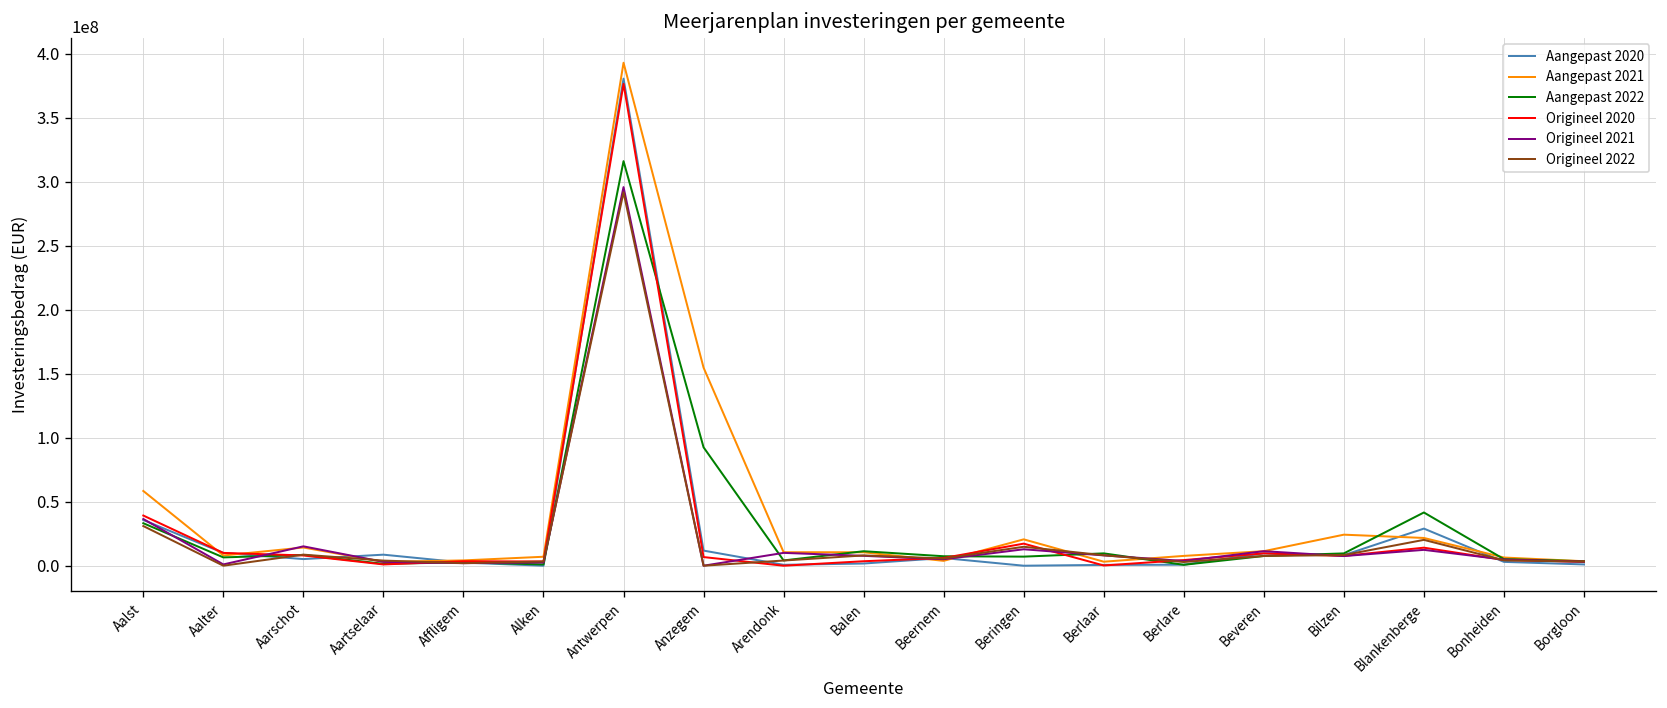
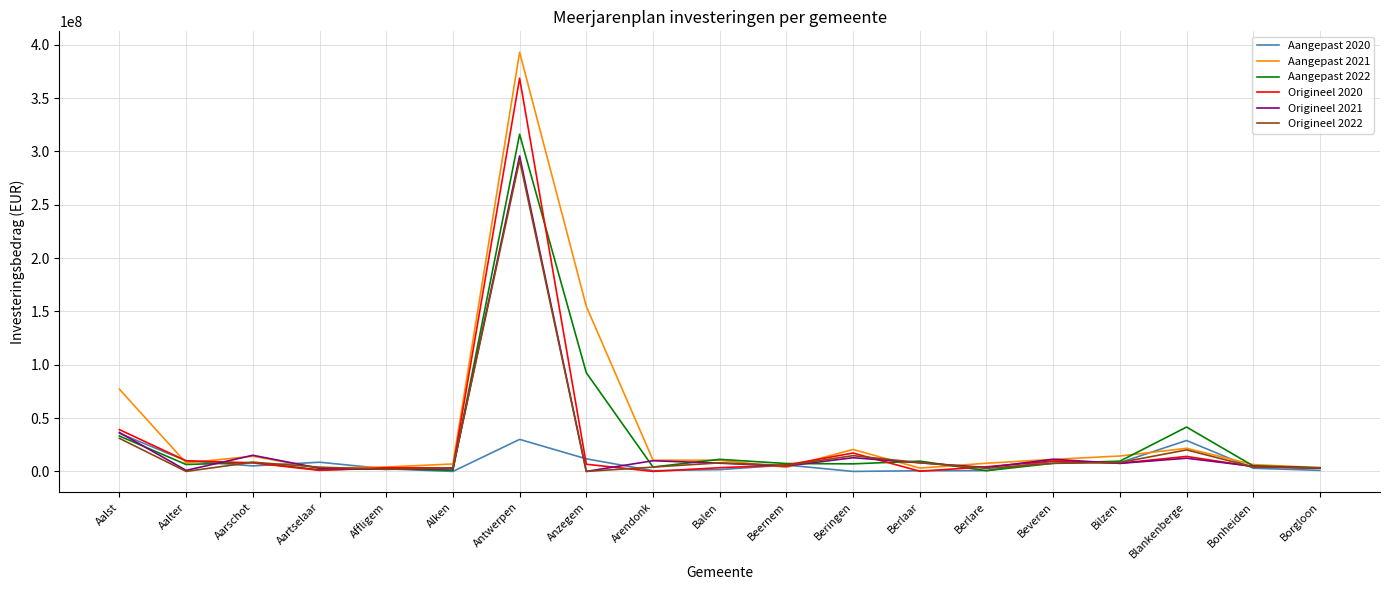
  {
    "Aangepast 2020": {
      "Aarschot": 5000000,
      "Aartselaar": 9000000,
-     "Antwerpen": 381000000,
+     "Antwerpen": 30000000,
      "Anzegem": 12000000,
      "Beringen": 0,
      "Blankenberge": 29000000
    },
    "Aangepast 2021": {
-     "Aalst": 58000000,
+     "Aalst": 77000000,
      "Alken": 7000000,
      "Antwerpen": 393000000,
      "Anzegem": 155000000,
      "Beringen": 21000000,
      "Berlaar": 3000000,
      "Berlare": 8000000,
-     "Bilzen": 24000000
+     "Bilzen": 14000000
    },
    "Aangepast 2022": {
      "Antwerpen": 316000000,
      "Anzegem": 93000000,
      "Beringen": 7000000,
      "Blankenberge": 42000000
    },
    "Origineel 2020": {
      "Aalst": 39000000,
-     "Antwerpen": 376000000,
+     "Antwerpen": 369000000,
      "Anzegem": 7000000,
      "Beringen": 17000000
    },
    "Origineel 2021": {
      "Antwerpen": 296000000
    },
    "Origineel 2022": {
      "Antwerpen": 292000000
    }
  }
